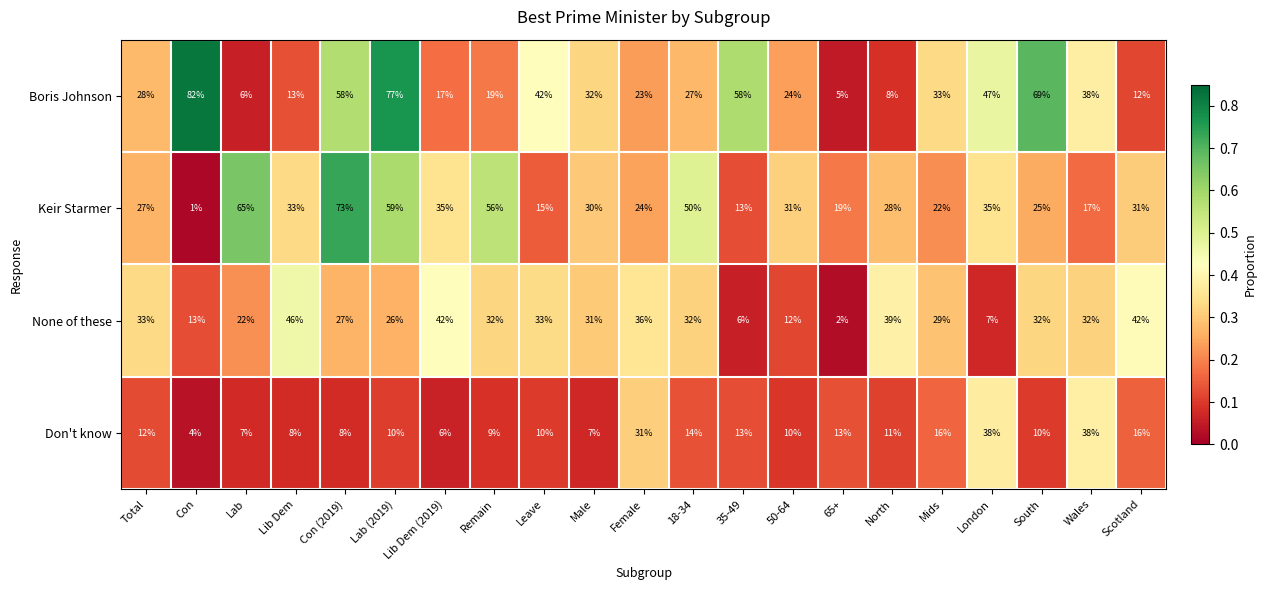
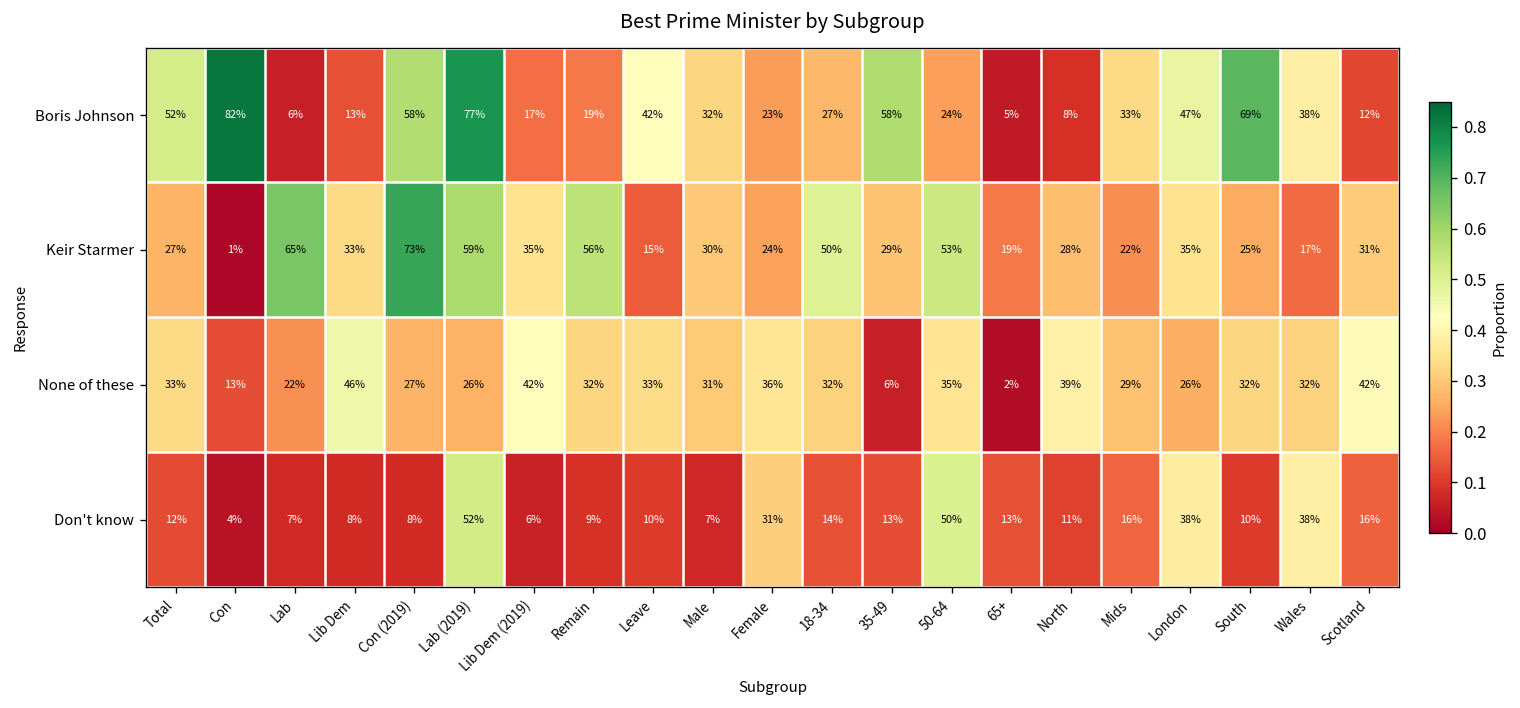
  {
    "Boris Johnson": {
-     "Total": "28%",
+     "Total": "52%",
      "Con": "82%",
      "Lab": "6%",
      "Lib Dem": "13%",
      "Con (2019)": "58%",
      "Lab (2019)": "77%",
      "Lib Dem (2019)": "17%",
      "Remain": "19%",
      "Leave": "42%",
      "Male": "32%",
      "Female": "23%",
      "18-34": "27%",
      "35-49": "58%",
      "50-64": "24%",
      "65+": "5%",
      "North": "8%",
      "Mids": "33%",
      "London": "47%",
      "South": "69%",
      "Wales": "38%",
      "Scotland": "12%"
    },
    "Keir Starmer": {
      "Total": "27%",
      "Con": "1%",
      "Lab": "65%",
      "Lib Dem": "33%",
      "Con (2019)": "73%",
      "Lab (2019)": "59%",
      "Lib Dem (2019)": "35%",
      "Remain": "56%",
      "Leave": "15%",
      "Male": "30%",
      "Female": "24%",
      "18-34": "50%",
-     "35-49": "13%",
-     "50-64": "31%",
+     "35-49": "29%",
+     "50-64": "53%",
      "65+": "19%",
      "North": "28%",
      "Mids": "22%",
      "London": "35%",
      "South": "25%",
      "Wales": "17%",
      "Scotland": "31%"
    },
    "None of these": {
      "Total": "33%",
      "Con": "13%",
      "Lab": "22%",
      "Lib Dem": "46%",
      "Con (2019)": "27%",
      "Lab (2019)": "26%",
      "Lib Dem (2019)": "42%",
      "Remain": "32%",
      "Leave": "33%",
      "Male": "31%",
      "Female": "36%",
      "18-34": "32%",
      "35-49": "6%",
-     "50-64": "12%",
+     "50-64": "35%",
      "65+": "2%",
      "North": "39%",
      "Mids": "29%",
-     "London": "7%",
+     "London": "26%",
      "South": "32%",
      "Wales": "32%",
      "Scotland": "42%"
    },
    "Don't know": {
      "Total": "12%",
      "Con": "4%",
      "Lab": "7%",
      "Lib Dem": "8%",
      "Con (2019)": "8%",
-     "Lab (2019)": "10%",
+     "Lab (2019)": "52%",
      "Lib Dem (2019)": "6%",
      "Remain": "9%",
      "Leave": "10%",
      "Male": "7%",
      "Female": "31%",
      "18-34": "14%",
      "35-49": "13%",
-     "50-64": "10%",
+     "50-64": "50%",
      "65+": "13%",
      "North": "11%",
      "Mids": "16%",
      "London": "38%",
      "South": "10%",
      "Wales": "38%",
      "Scotland": "16%"
    }
  }
